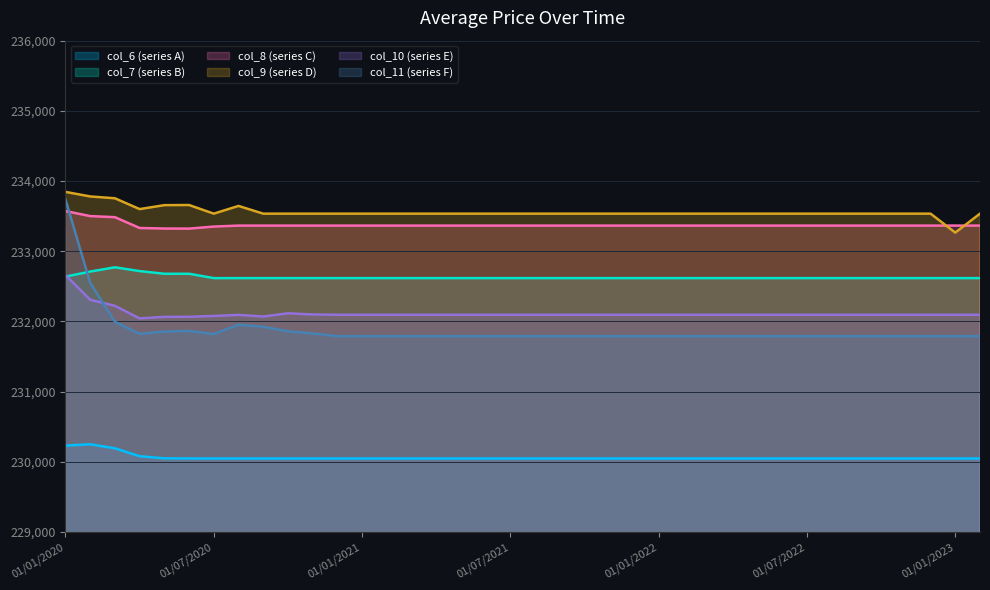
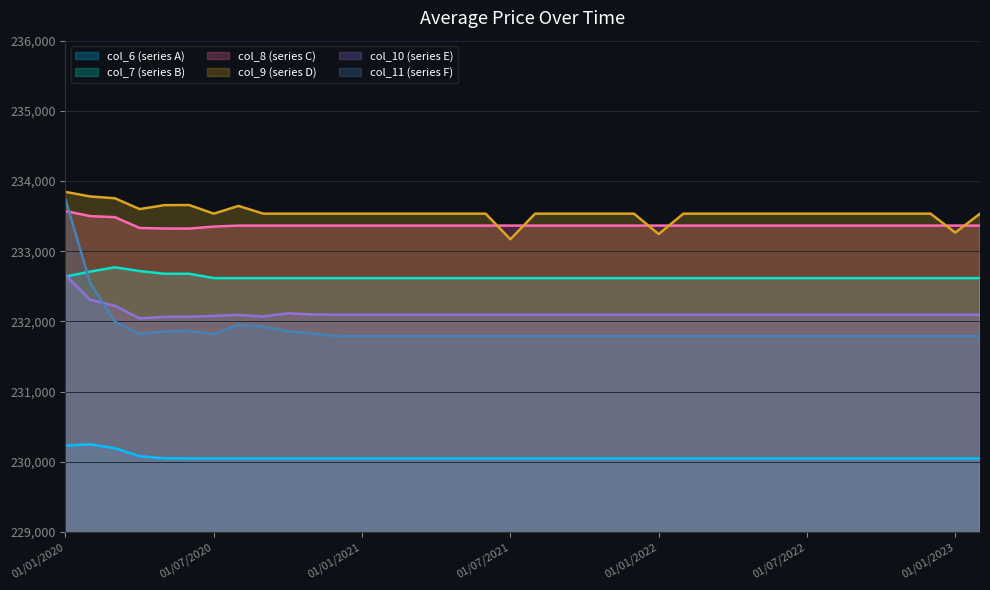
  {
    "col_9 (series D)": {
      "01/01/2020": "233,800",
      "01/07/2020": "233,500",
      "01/01/2021": "233,500",
-     "01/07/2021": "233,500",
-     "01/01/2022": "233,500",
+     "01/07/2021": "233,200",
+     "01/01/2022": "233,200",
      "01/07/2022": "233,500",
      "01/01/2023": "233,300"
    }
  }
